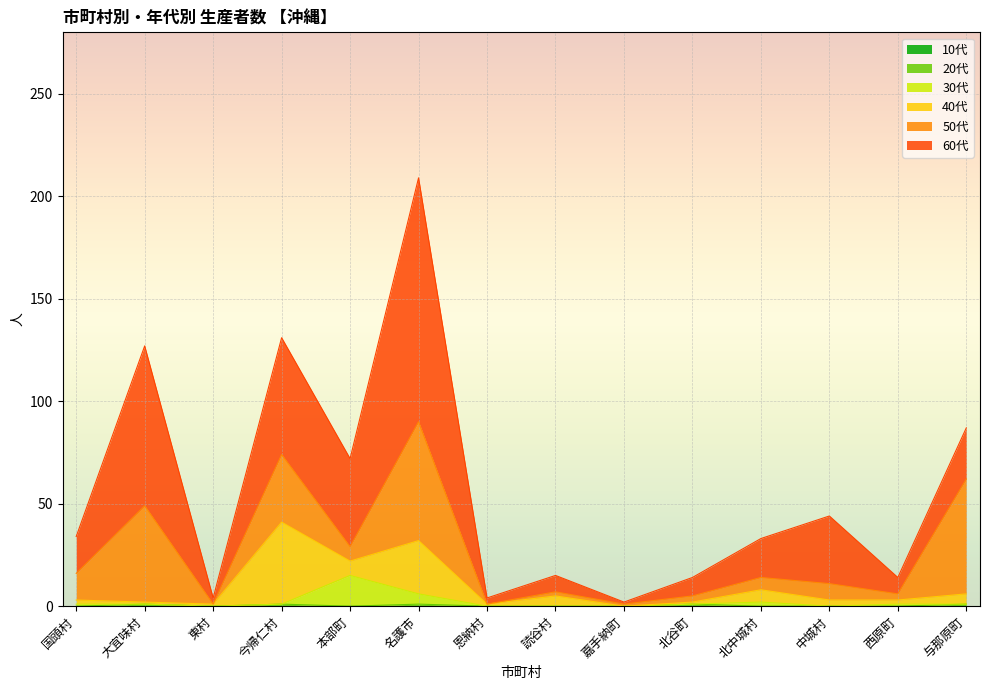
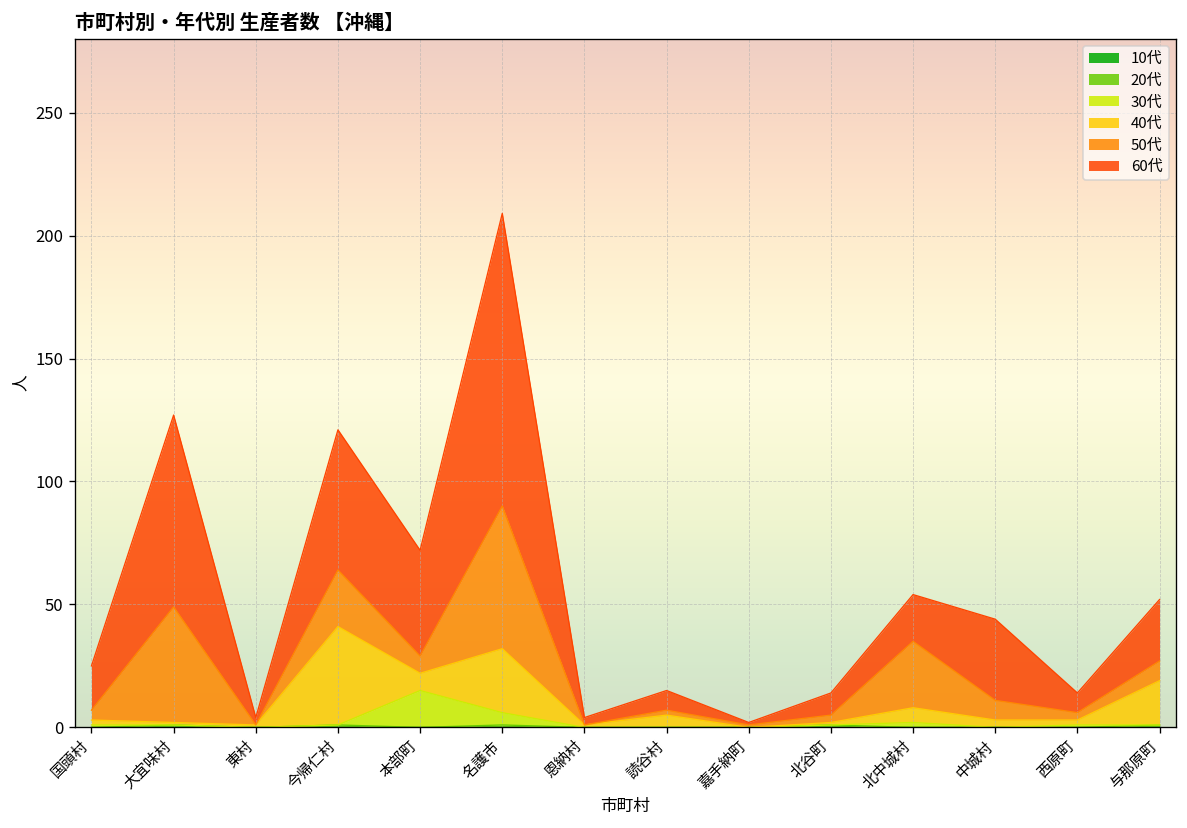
  {
    "30代": {
      "本部町": 15,
      "名護市": 6,
      "北中城村": 2
    },
    "40代": {
      "国頭村": 2,
      "今帰仁村": 40,
      "本部町": 7,
      "名護市": 26,
      "読谷村": 5,
      "北中城村": 6,
      "中城村": 3,
      "西原町": 2,
-     "与那原町": 5
+     "与那原町": 18
    },
    "50代": {
-     "国頭村": 13,
+     "国頭村": 4,
      "大宜味村": 47,
-     "今帰仁村": 33,
+     "今帰仁村": 23,
      "本部町": 7,
      "名護市": 58,
      "読谷村": 2,
      "北谷町": 3,
-     "北中城村": 6,
+     "北中城村": 27,
      "中城村": 8,
      "西原町": 3,
-     "与那原町": 56
+     "与那原町": 8
    },
    "60代": {
      "国頭村": 18,
      "大宜味村": 78,
      "東村": 3,
      "今帰仁村": 57,
      "本部町": 43,
      "名護市": 119,
      "恩納村": 3,
      "読谷村": 8,
      "北谷町": 9,
      "北中城村": 19,
      "中城村": 33,
      "西原町": 8,
      "与那原町": 25
    }
  }
